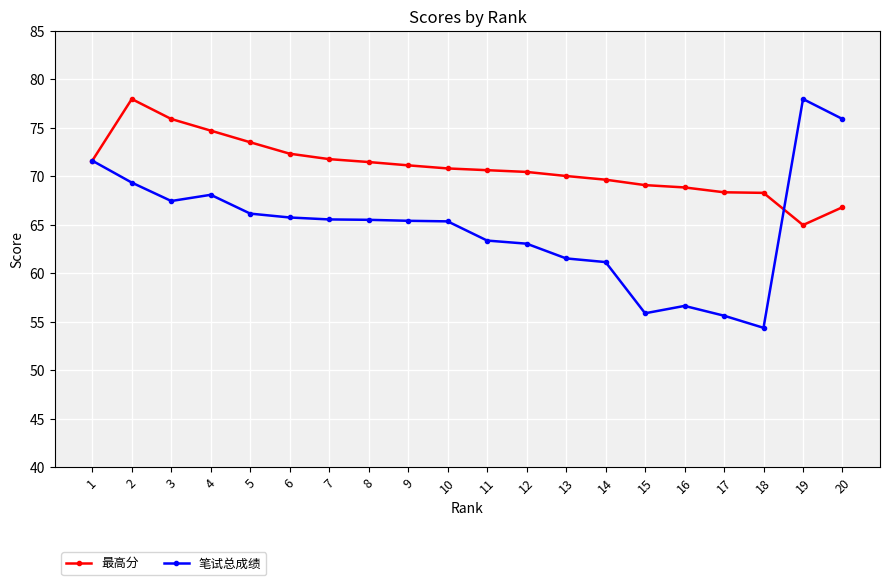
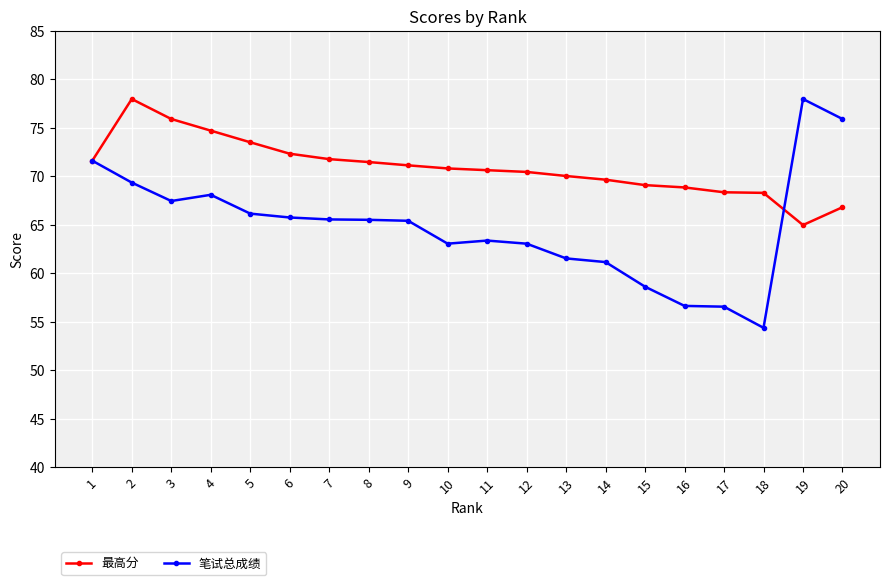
  {
    "最高分": {
      "2": 78,
      "3": 76,
      "4": 75,
      "5": 74,
      "6": 72,
      "7": 72,
      "8": 71,
      "9": 71,
      "10": 71,
      "11": 71,
      "12": 70,
      "13": 70,
      "14": 70,
      "15": 69,
      "16": 69,
      "17": 68,
      "18": 68,
      "19": 65,
      "20": 67
    },
    "笔试总成绩": {
      "2": 69,
      "3": 67,
      "4": 68,
      "5": 66,
      "6": 66,
      "7": 66,
      "8": 66,
      "9": 65,
-     "10": 65,
+     "10": 63,
      "11": 63,
      "12": 63,
      "13": 62,
      "14": 61,
-     "15": 56,
+     "15": 59,
      "16": 57,
-     "17": 56,
+     "17": 57,
      "18": 54,
      "19": 78,
      "20": 76
    }
  }
